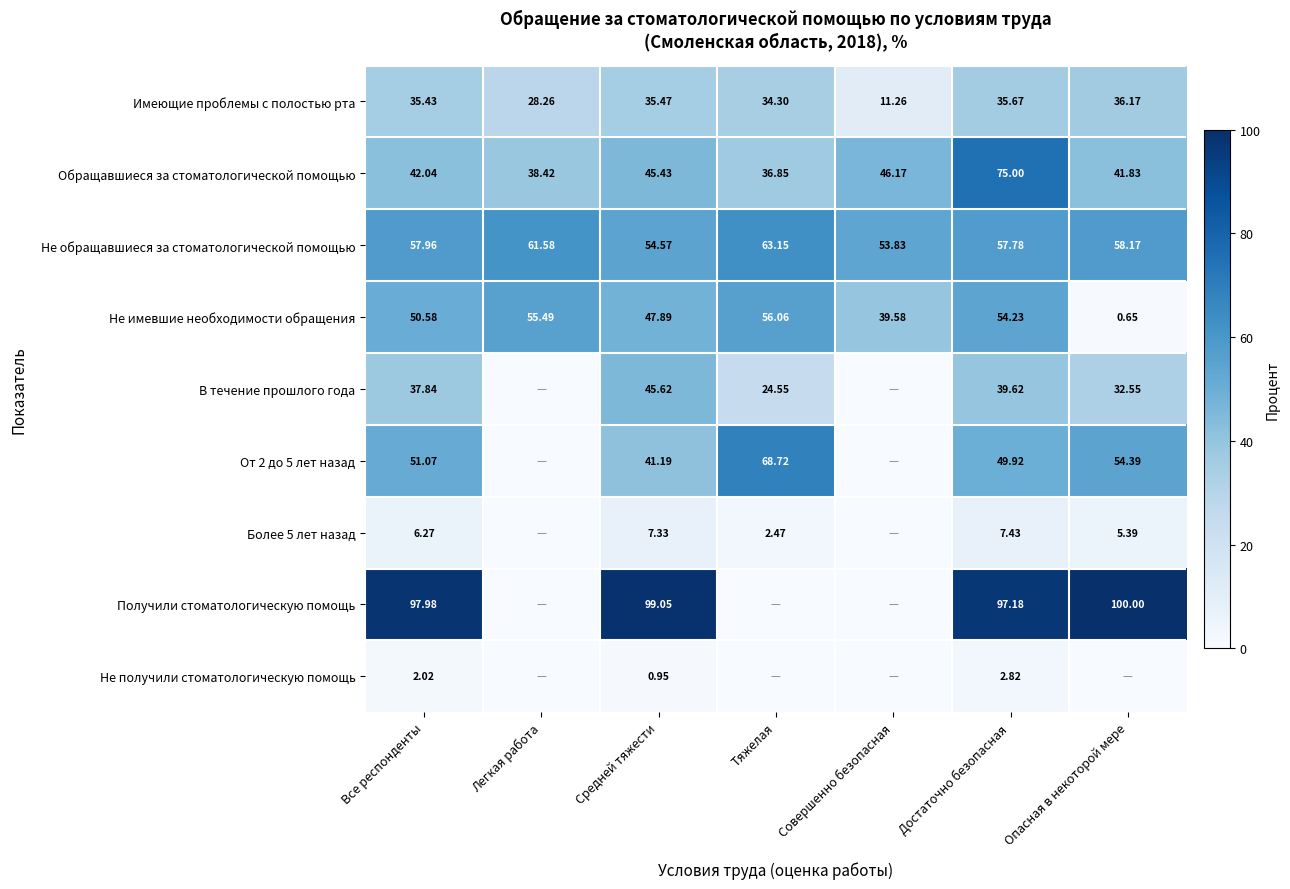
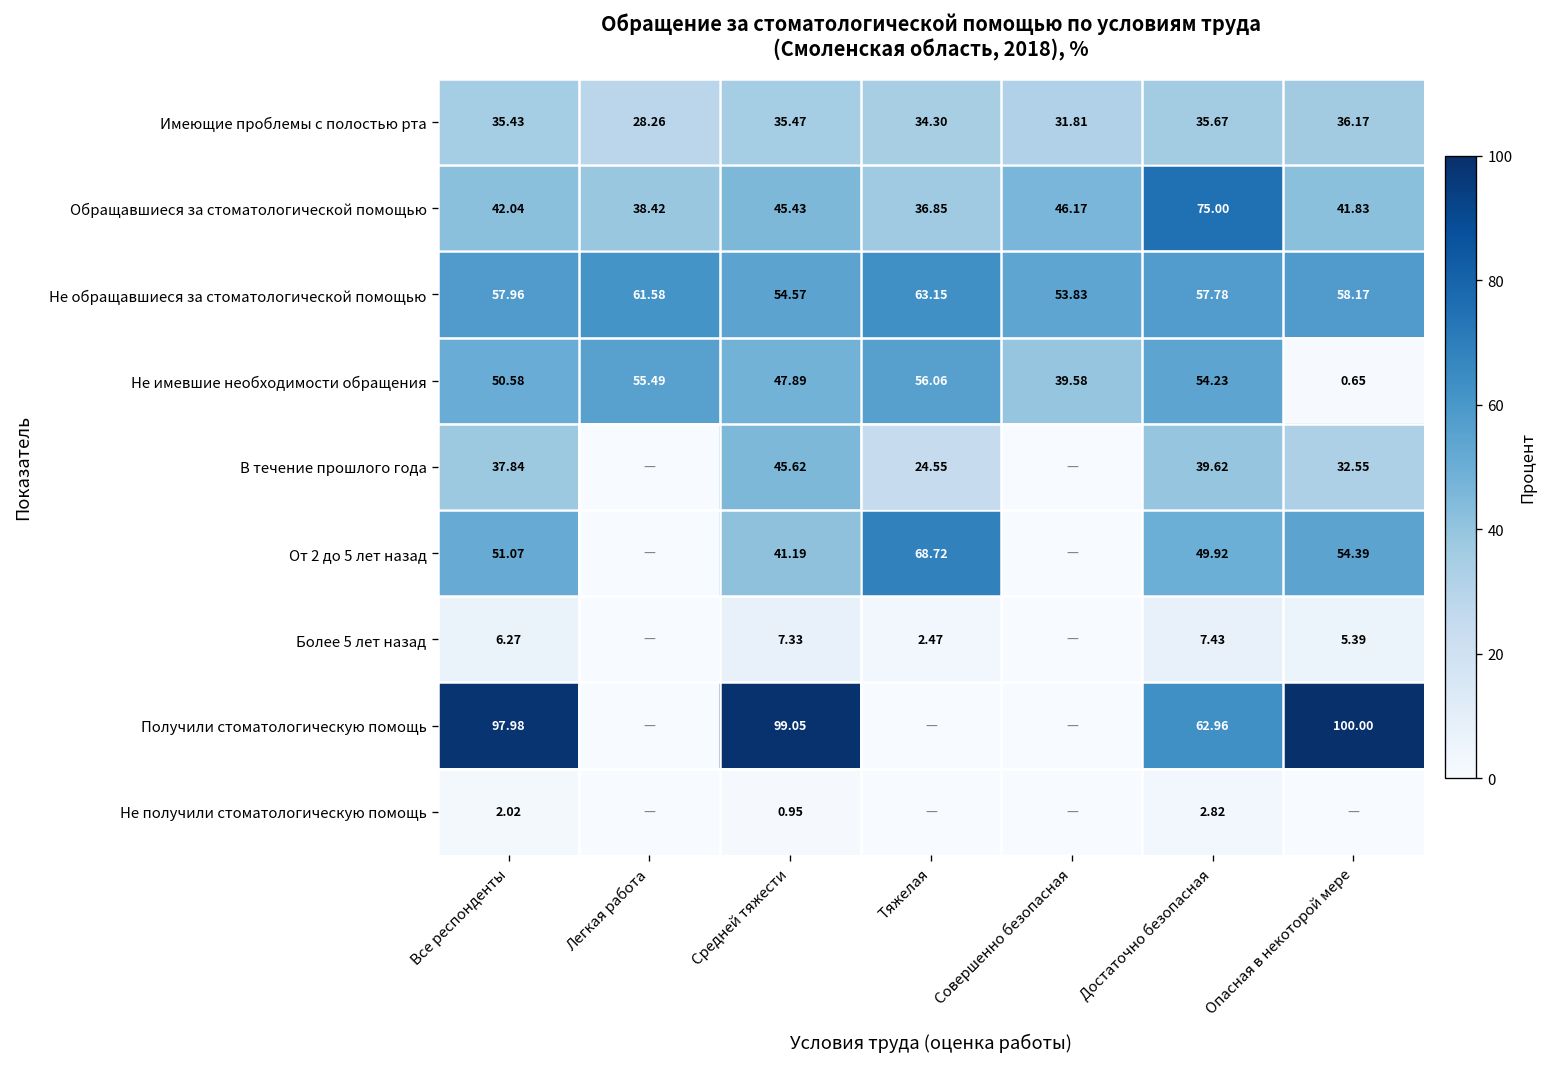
  {
    "Имеющие проблемы с полостью рта": {
      "Все респонденты": 35.43,
      "Легкая работа": 28.26,
      "Средней тяжести": 35.47,
      "Тяжелая": 34.30,
-     "Совершенно безопасная": 11.26,
+     "Совершенно безопасная": 31.81,
      "Достаточно безопасная": 35.67,
      "Опасная в некоторой мере": 36.17
    },
    "Обращавшиеся за стоматологической помощью": {
      "Все респонденты": 42.04,
      "Легкая работа": 38.42,
      "Средней тяжести": 45.43,
      "Тяжелая": 36.85,
      "Совершенно безопасная": 46.17,
      "Достаточно безопасная": 75.00,
      "Опасная в некоторой мере": 41.83
    },
    "Не обращавшиеся за стоматологической помощью": {
      "Все респонденты": 57.96,
      "Легкая работа": 61.58,
      "Средней тяжести": 54.57,
      "Тяжелая": 63.15,
      "Совершенно безопасная": 53.83,
      "Достаточно безопасная": 57.78,
      "Опасная в некоторой мере": 58.17
    },
    "Не имевшие необходимости обращения": {
      "Все респонденты": 50.58,
      "Легкая работа": 55.49,
      "Средней тяжести": 47.89,
      "Тяжелая": 56.06,
      "Совершенно безопасная": 39.58,
      "Достаточно безопасная": 54.23,
      "Опасная в некоторой мере": 0.65
    },
    "В течение прошлого года": {
      "Все респонденты": 37.84,
      "Средней тяжести": 45.62,
      "Тяжелая": 24.55,
      "Достаточно безопасная": 39.62,
      "Опасная в некоторой мере": 32.55
    },
    "От 2 до 5 лет назад": {
      "Все респонденты": 51.07,
      "Средней тяжести": 41.19,
      "Тяжелая": 68.72,
      "Достаточно безопасная": 49.92,
      "Опасная в некоторой мере": 54.39
    },
    "Более 5 лет назад": {
      "Все респонденты": 6.27,
      "Средней тяжести": 7.33,
      "Тяжелая": 2.47,
      "Достаточно безопасная": 7.43,
      "Опасная в некоторой мере": 5.39
    },
    "Получили стоматологическую помощь": {
      "Все респонденты": 97.98,
      "Средней тяжести": 99.05,
-     "Достаточно безопасная": 97.18,
+     "Достаточно безопасная": 62.96,
      "Опасная в некоторой мере": 100.00
    },
    "Не получили стоматологическую помощь": {
      "Все респонденты": 2.02,
      "Средней тяжести": 0.95,
      "Достаточно безопасная": 2.82
    }
  }
